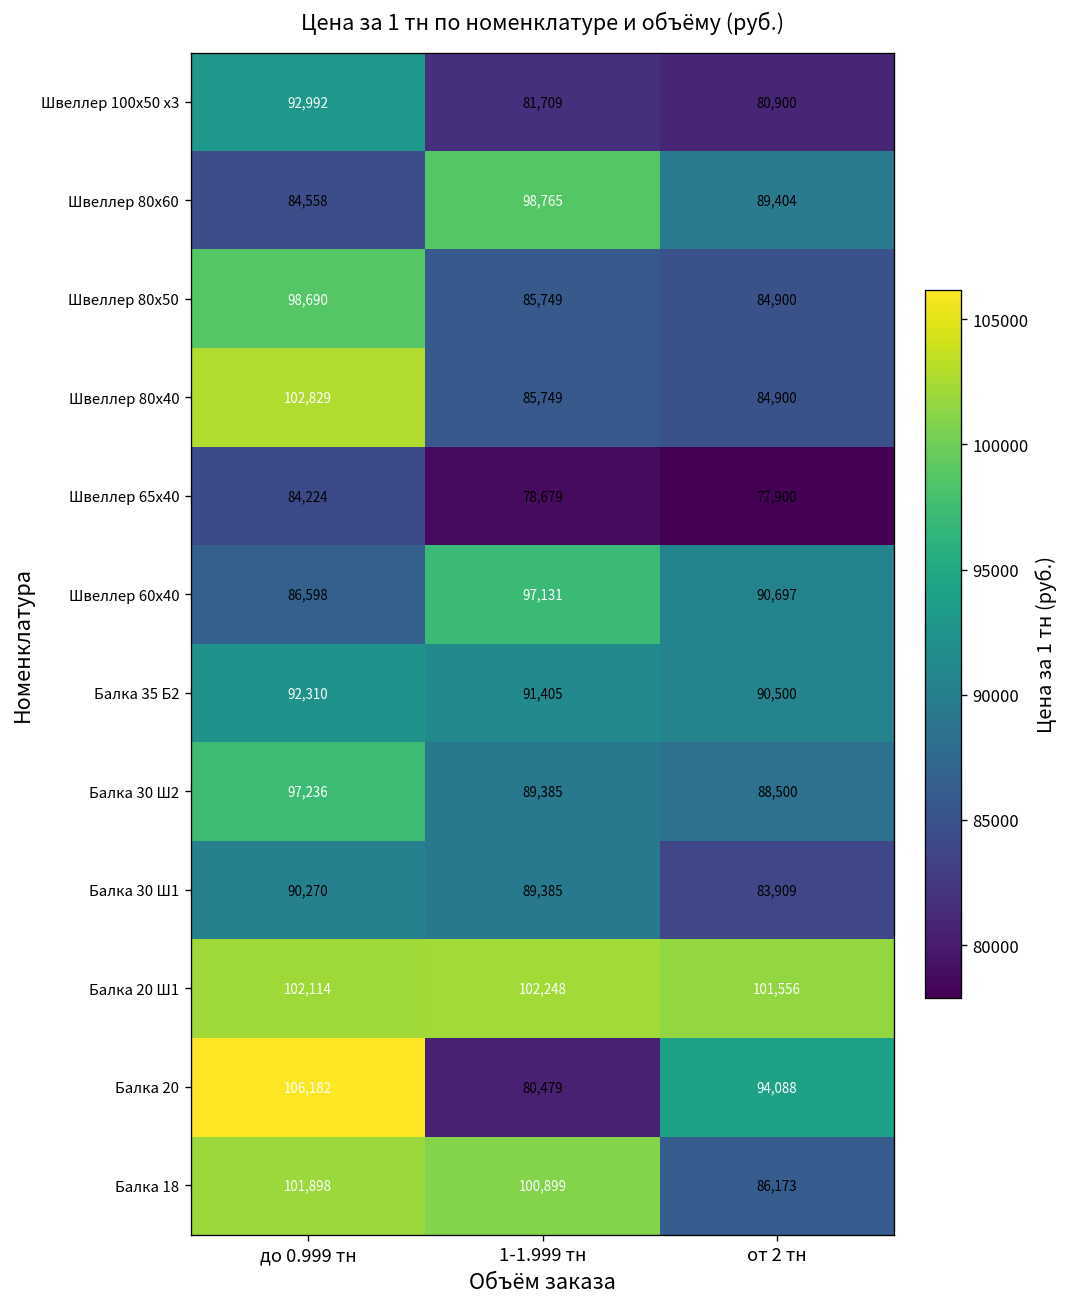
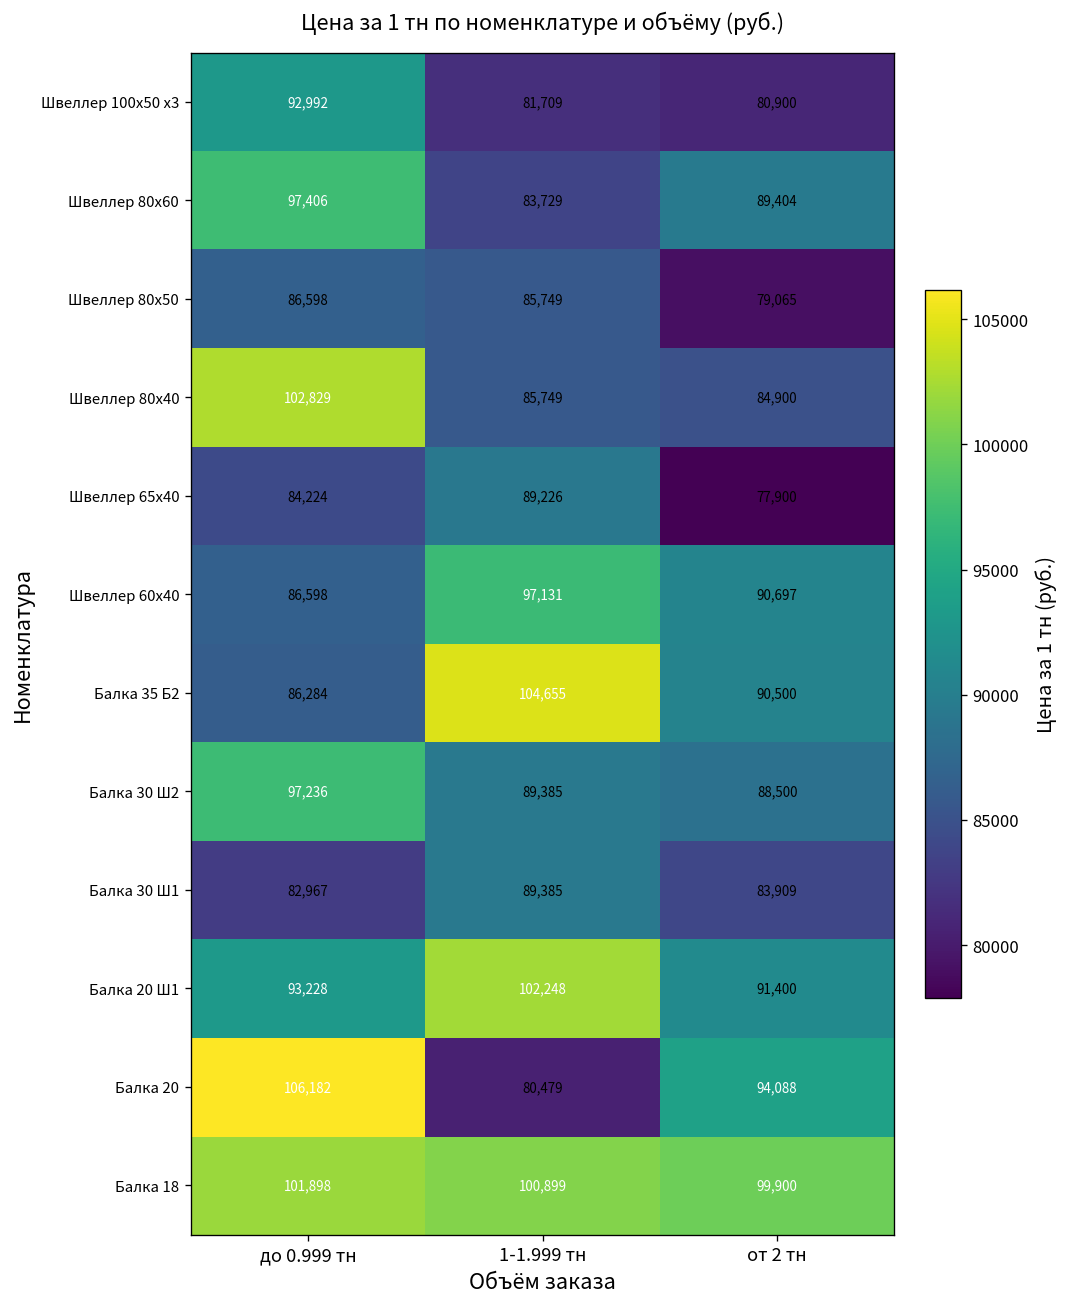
  {
    "Швеллер 100х50 х3": {
      "до 0.999 тн": "92,992",
      "1-1.999 тн": "81,709",
      "от 2 тн": "80,900"
    },
    "Швеллер 80х60": {
-     "до 0.999 тн": "84,558",
-     "1-1.999 тн": "98,765",
+     "до 0.999 тн": "97,406",
+     "1-1.999 тн": "83,729",
      "от 2 тн": "89,404"
    },
    "Швеллер 80х50": {
-     "до 0.999 тн": "98,690",
+     "до 0.999 тн": "86,598",
      "1-1.999 тн": "85,749",
-     "от 2 тн": "84,900"
+     "от 2 тн": "79,065"
    },
    "Швеллер 80х40": {
      "до 0.999 тн": "102,829",
      "1-1.999 тн": "85,749",
      "от 2 тн": "84,900"
    },
    "Швеллер 65х40": {
      "до 0.999 тн": "84,224",
-     "1-1.999 тн": "78,679",
+     "1-1.999 тн": "89,226",
      "от 2 тн": "77,900"
    },
    "Швеллер 60х40": {
      "до 0.999 тн": "86,598",
      "1-1.999 тн": "97,131",
      "от 2 тн": "90,697"
    },
    "Балка 35 Б2": {
-     "до 0.999 тн": "92,310",
-     "1-1.999 тн": "91,405",
+     "до 0.999 тн": "86,284",
+     "1-1.999 тн": "104,655",
      "от 2 тн": "90,500"
    },
    "Балка 30 Ш2": {
      "до 0.999 тн": "97,236",
      "1-1.999 тн": "89,385",
      "от 2 тн": "88,500"
    },
    "Балка 30 Ш1": {
-     "до 0.999 тн": "90,270",
+     "до 0.999 тн": "82,967",
      "1-1.999 тн": "89,385",
      "от 2 тн": "83,909"
    },
    "Балка 20 Ш1": {
-     "до 0.999 тн": "102,114",
+     "до 0.999 тн": "93,228",
      "1-1.999 тн": "102,248",
-     "от 2 тн": "101,556"
+     "от 2 тн": "91,400"
    },
    "Балка 20": {
      "до 0.999 тн": "106,182",
      "1-1.999 тн": "80,479",
      "от 2 тн": "94,088"
    },
    "Балка 18": {
      "до 0.999 тн": "101,898",
      "1-1.999 тн": "100,899",
-     "от 2 тн": "86,173"
+     "от 2 тн": "99,900"
    }
  }
